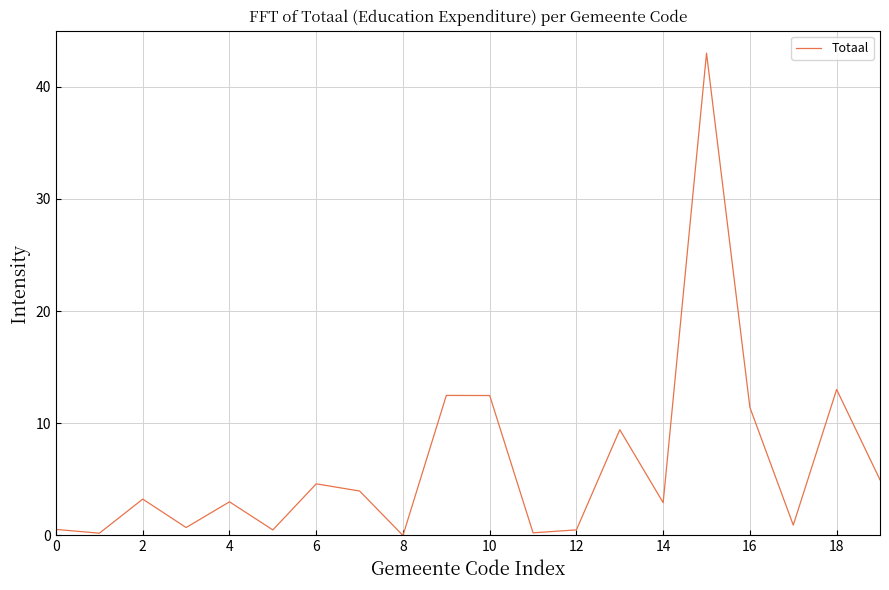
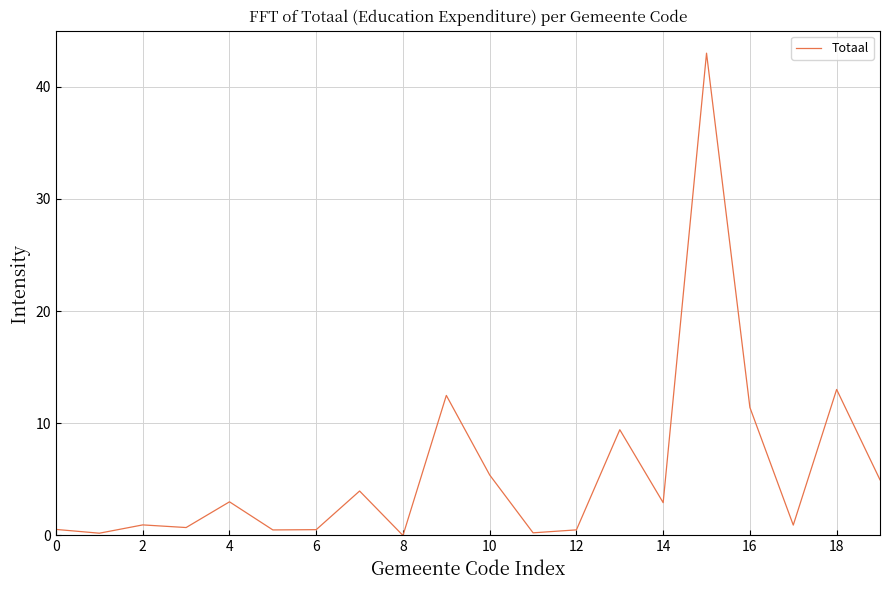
  {
    "0": 0.5,
-   "2": 3.2,
+   "2": 0.9,
    "4": 3.0,
-   "6": 4.6,
+   "6": 0.5,
    "8": 0.0,
-   "10": 12.5,
+   "10": 5.4,
    "12": 0.5,
    "14": 2.9,
    "16": 11.4,
    "18": 13.0
  }
